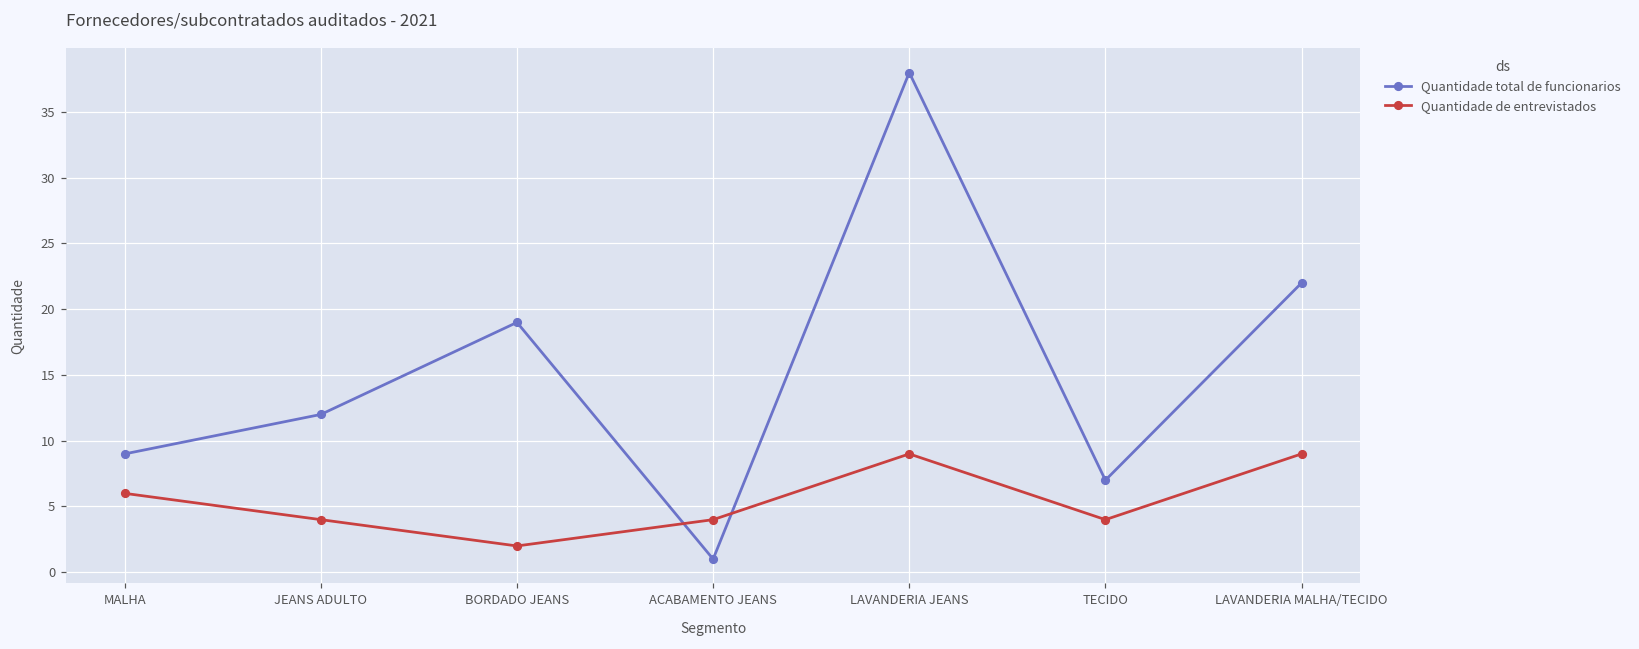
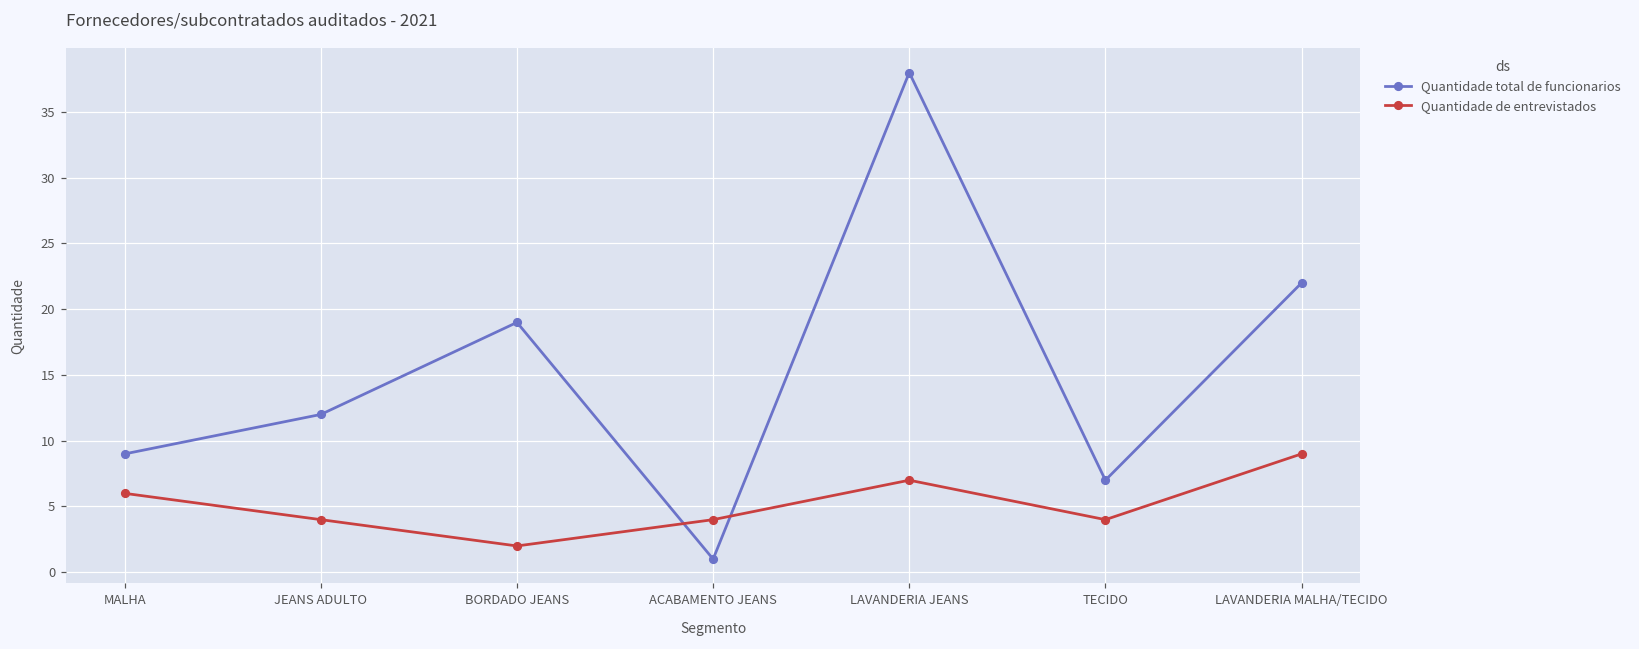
  {
    "Quantidade total de funcionarios": {
      "MALHA": 9,
      "JEANS ADULTO": 12,
      "BORDADO JEANS": 19,
      "ACABAMENTO JEANS": 1,
      "LAVANDERIA JEANS": 38,
      "TECIDO": 7,
      "LAVANDERIA MALHA/TECIDO": 22
    },
    "Quantidade de entrevistados": {
      "MALHA": 6,
      "JEANS ADULTO": 4,
      "BORDADO JEANS": 2,
      "ACABAMENTO JEANS": 4,
-     "LAVANDERIA JEANS": 9,
+     "LAVANDERIA JEANS": 7,
      "TECIDO": 4,
      "LAVANDERIA MALHA/TECIDO": 9
    }
  }
